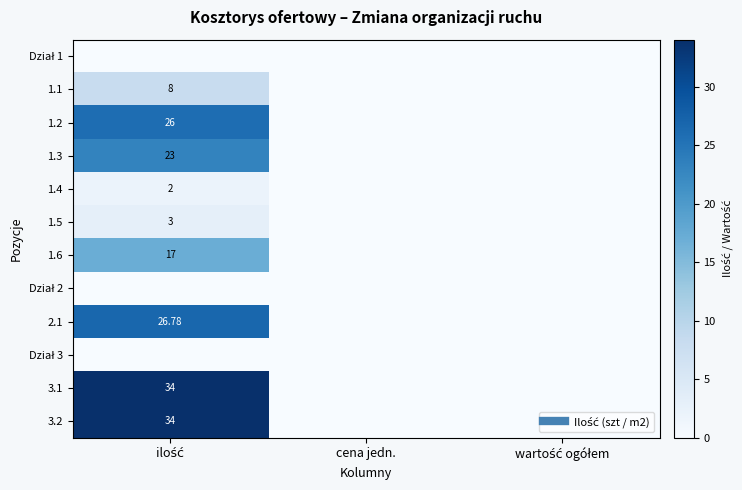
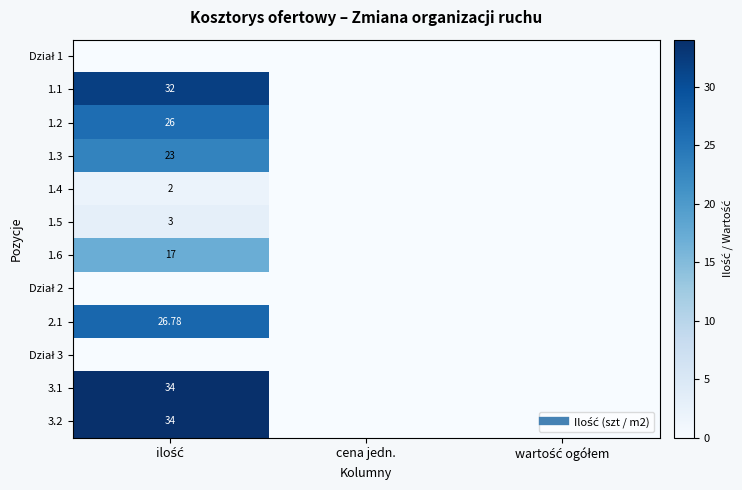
  {
    "1.1": {
-     "ilość": 8
+     "ilość": 32
    },
    "1.2": {
      "ilość": 26
    },
    "1.3": {
      "ilość": 23
    },
    "1.4": {
      "ilość": 2
    },
    "1.5": {
      "ilość": 3
    },
    "1.6": {
      "ilość": 17
    },
    "2.1": {
      "ilość": 26.78
    },
    "3.1": {
      "ilość": 34
    },
    "3.2": {
      "ilość": 34
    }
  }
